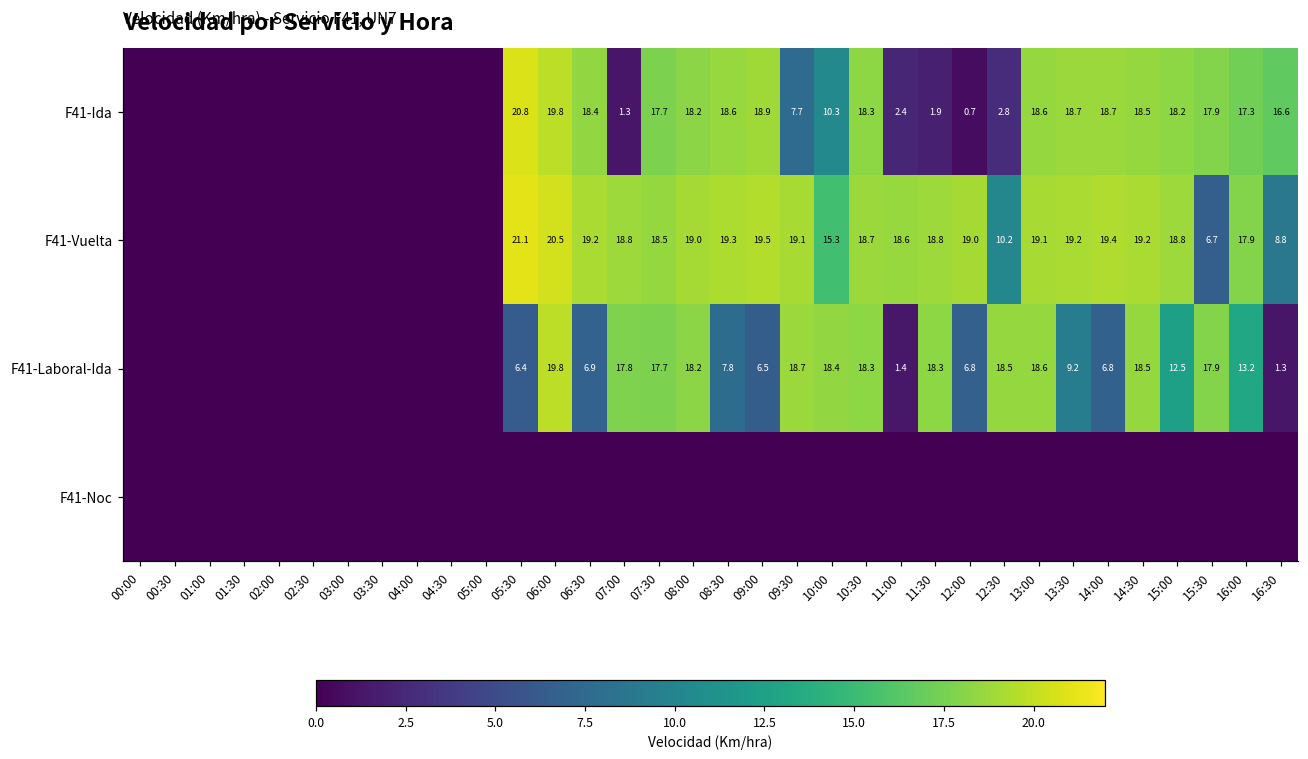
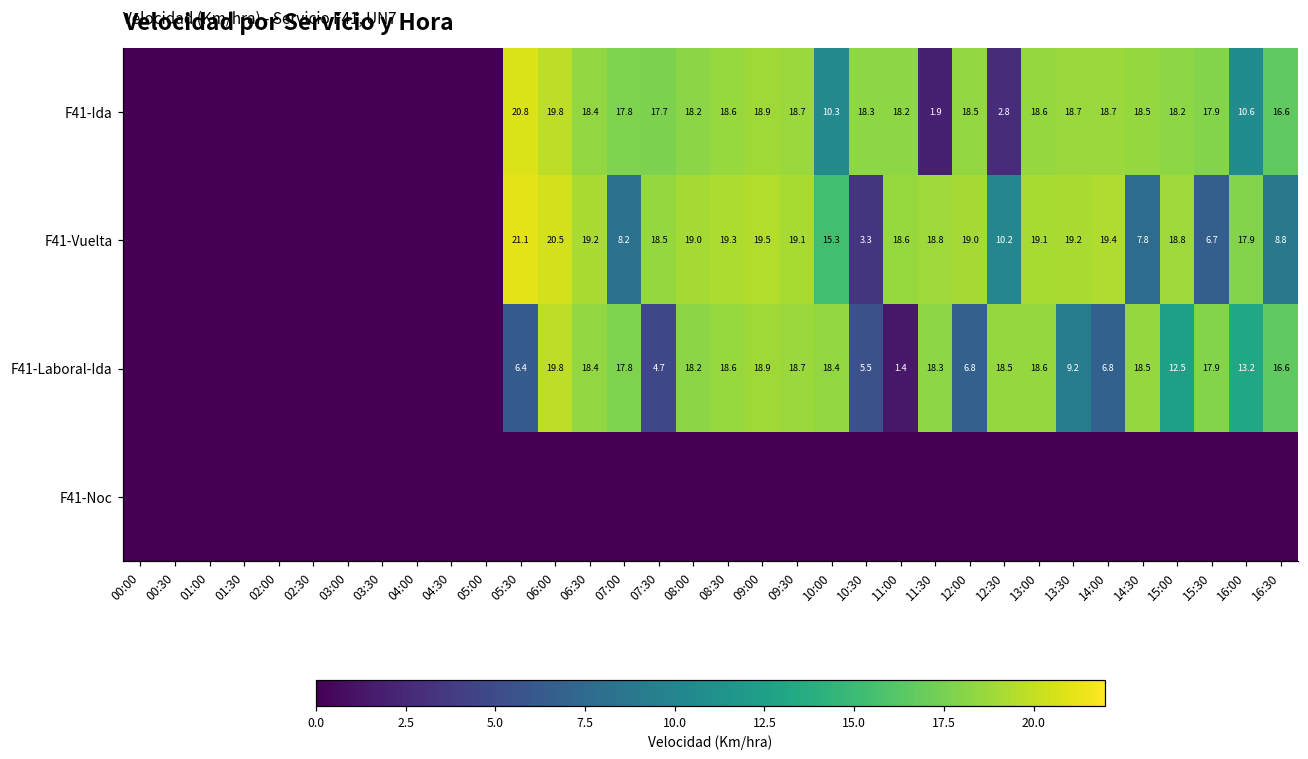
  {
    "F41-Ida": {
      "05:30": 20.8,
      "06:00": 19.8,
      "06:30": 18.4,
-     "07:00": 1.3,
+     "07:00": 17.8,
      "07:30": 17.7,
      "08:00": 18.2,
      "08:30": 18.6,
      "09:00": 18.9,
-     "09:30": 7.7,
+     "09:30": 18.7,
      "10:00": 10.3,
      "10:30": 18.3,
-     "11:00": 2.4,
+     "11:00": 18.2,
      "11:30": 1.9,
-     "12:00": 0.7,
+     "12:00": 18.5,
      "12:30": 2.8,
      "13:00": 18.6,
      "13:30": 18.7,
      "14:00": 18.7,
      "14:30": 18.5,
      "15:00": 18.2,
      "15:30": 17.9,
-     "16:00": 17.3,
+     "16:00": 10.6,
      "16:30": 16.6
    },
    "F41-Vuelta": {
      "05:30": 21.1,
      "06:00": 20.5,
      "06:30": 19.2,
-     "07:00": 18.8,
+     "07:00": 8.2,
      "07:30": 18.5,
      "08:00": 19.0,
      "08:30": 19.3,
      "09:00": 19.5,
      "09:30": 19.1,
      "10:00": 15.3,
-     "10:30": 18.7,
+     "10:30": 3.3,
      "11:00": 18.6,
      "11:30": 18.8,
      "12:00": 19.0,
      "12:30": 10.2,
      "13:00": 19.1,
      "13:30": 19.2,
      "14:00": 19.4,
-     "14:30": 19.2,
+     "14:30": 7.8,
      "15:00": 18.8,
      "15:30": 6.7,
      "16:00": 17.9,
      "16:30": 8.8
    },
    "F41-Laboral-Ida": {
      "05:30": 6.4,
      "06:00": 19.8,
-     "06:30": 6.9,
+     "06:30": 18.4,
      "07:00": 17.8,
-     "07:30": 17.7,
+     "07:30": 4.7,
      "08:00": 18.2,
-     "08:30": 7.8,
-     "09:00": 6.5,
+     "08:30": 18.6,
+     "09:00": 18.9,
      "09:30": 18.7,
      "10:00": 18.4,
-     "10:30": 18.3,
+     "10:30": 5.5,
      "11:00": 1.4,
      "11:30": 18.3,
      "12:00": 6.8,
      "12:30": 18.5,
      "13:00": 18.6,
      "13:30": 9.2,
      "14:00": 6.8,
      "14:30": 18.5,
      "15:00": 12.5,
      "15:30": 17.9,
      "16:00": 13.2,
-     "16:30": 1.3
+     "16:30": 16.6
    }
  }
